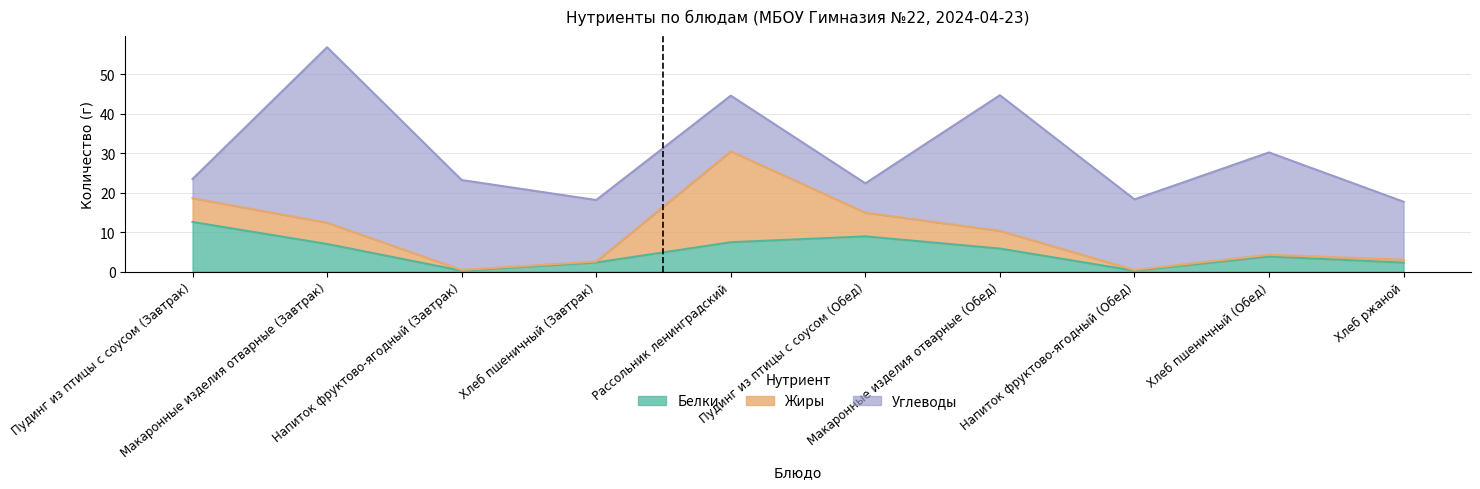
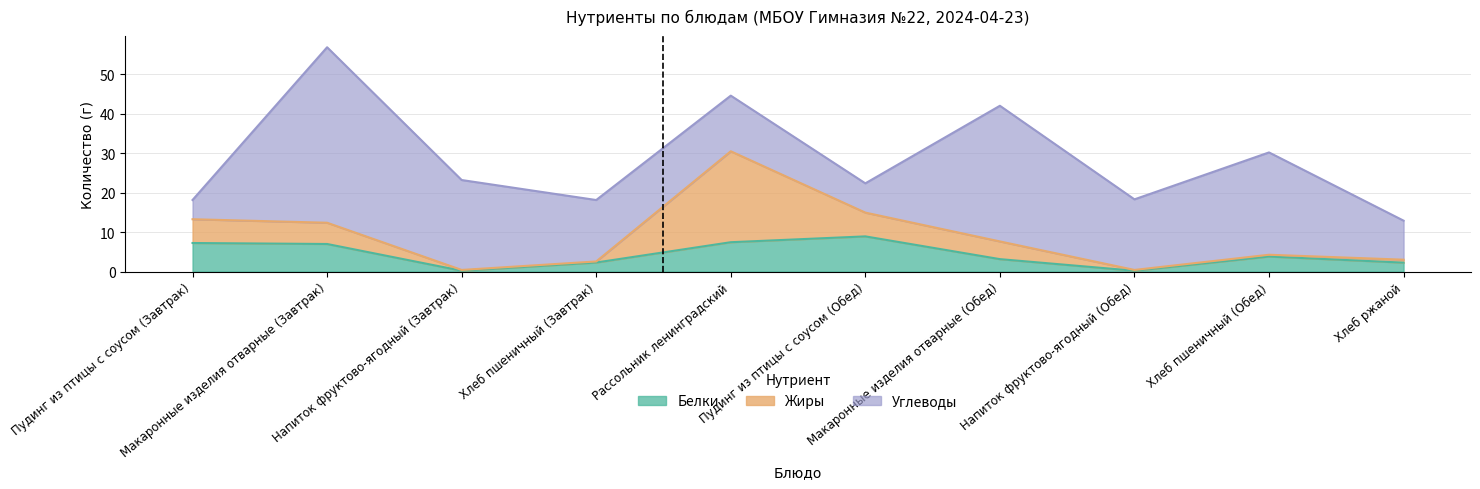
  {
    "Белки": {
-     "Пудинг из птицы с соусом (Завтрак)": 13,
+     "Пудинг из птицы с соусом (Завтрак)": 7,
      "Макаронные изделия отварные (Завтрак)": 7,
      "Рассольник ленинградский": 7,
      "Пудинг из птицы с соусом (Обед)": 9,
-     "Макаронные изделия отварные (Обед)": 6,
+     "Макаронные изделия отварные (Обед)": 3,
      "Хлеб ржаной": 2
    },
    "Жиры": {
      "Пудинг из птицы с соусом (Завтрак)": 6,
      "Макаронные изделия отварные (Завтрак)": 5,
      "Рассольник ленинградский": 23,
      "Пудинг из птицы с соусом (Обед)": 6,
      "Макаронные изделия отварные (Обед)": 4,
      "Хлеб ржаной": 1
    },
    "Углеводы": {
      "Пудинг из птицы с соусом (Завтрак)": 5,
      "Макаронные изделия отварные (Завтрак)": 45,
      "Напиток фруктово-ягодный (Завтрак)": 23,
      "Хлеб пшеничный (Завтрак)": 16,
      "Рассольник ленинградский": 14,
      "Пудинг из птицы с соусом (Обед)": 7,
      "Макаронные изделия отварные (Обед)": 34,
      "Напиток фруктово-ягодный (Обед)": 18,
      "Хлеб пшеничный (Обед)": 26,
-     "Хлеб ржаной": 15
+     "Хлеб ржаной": 10
    }
  }
